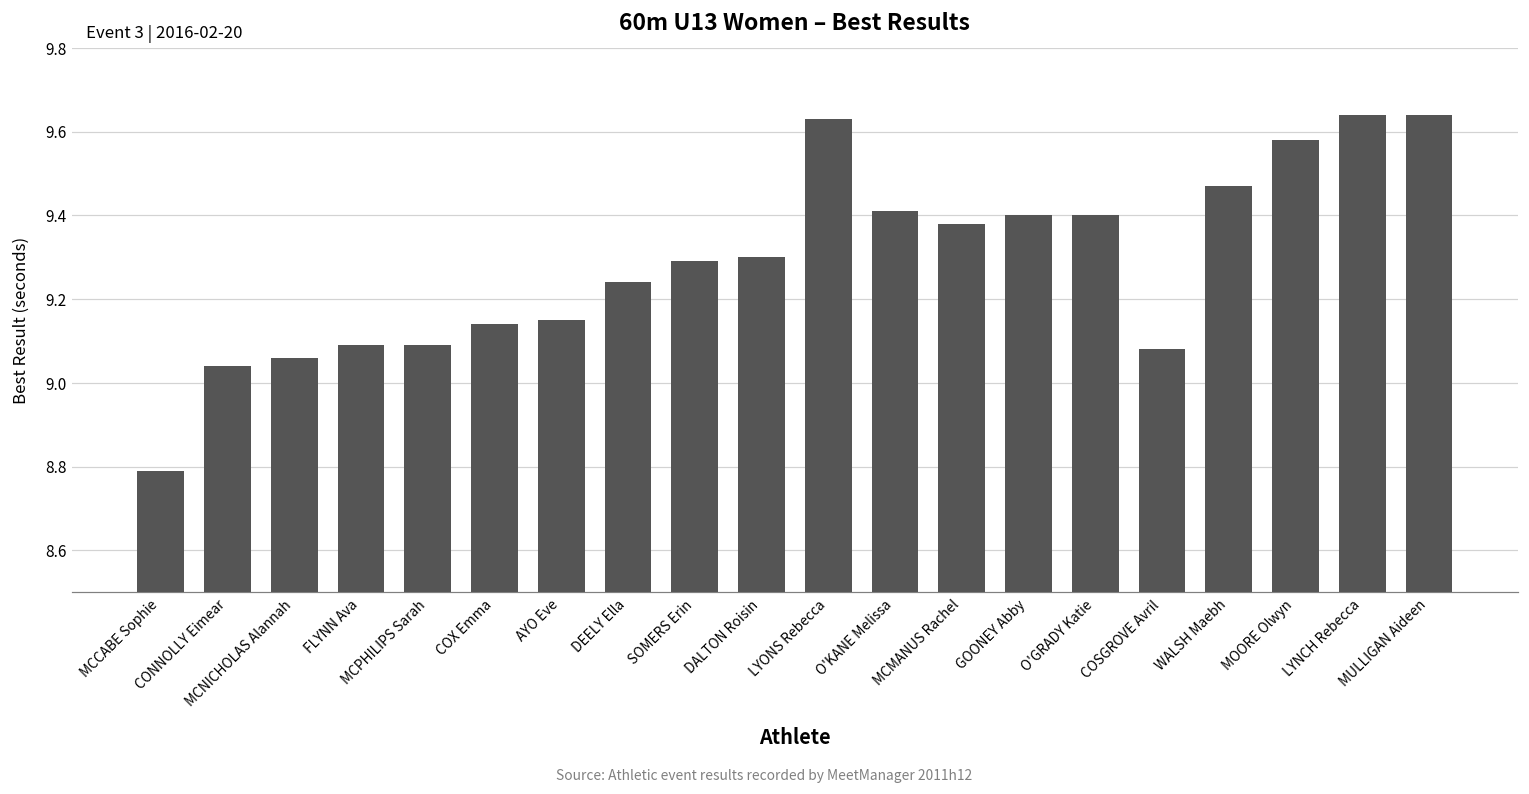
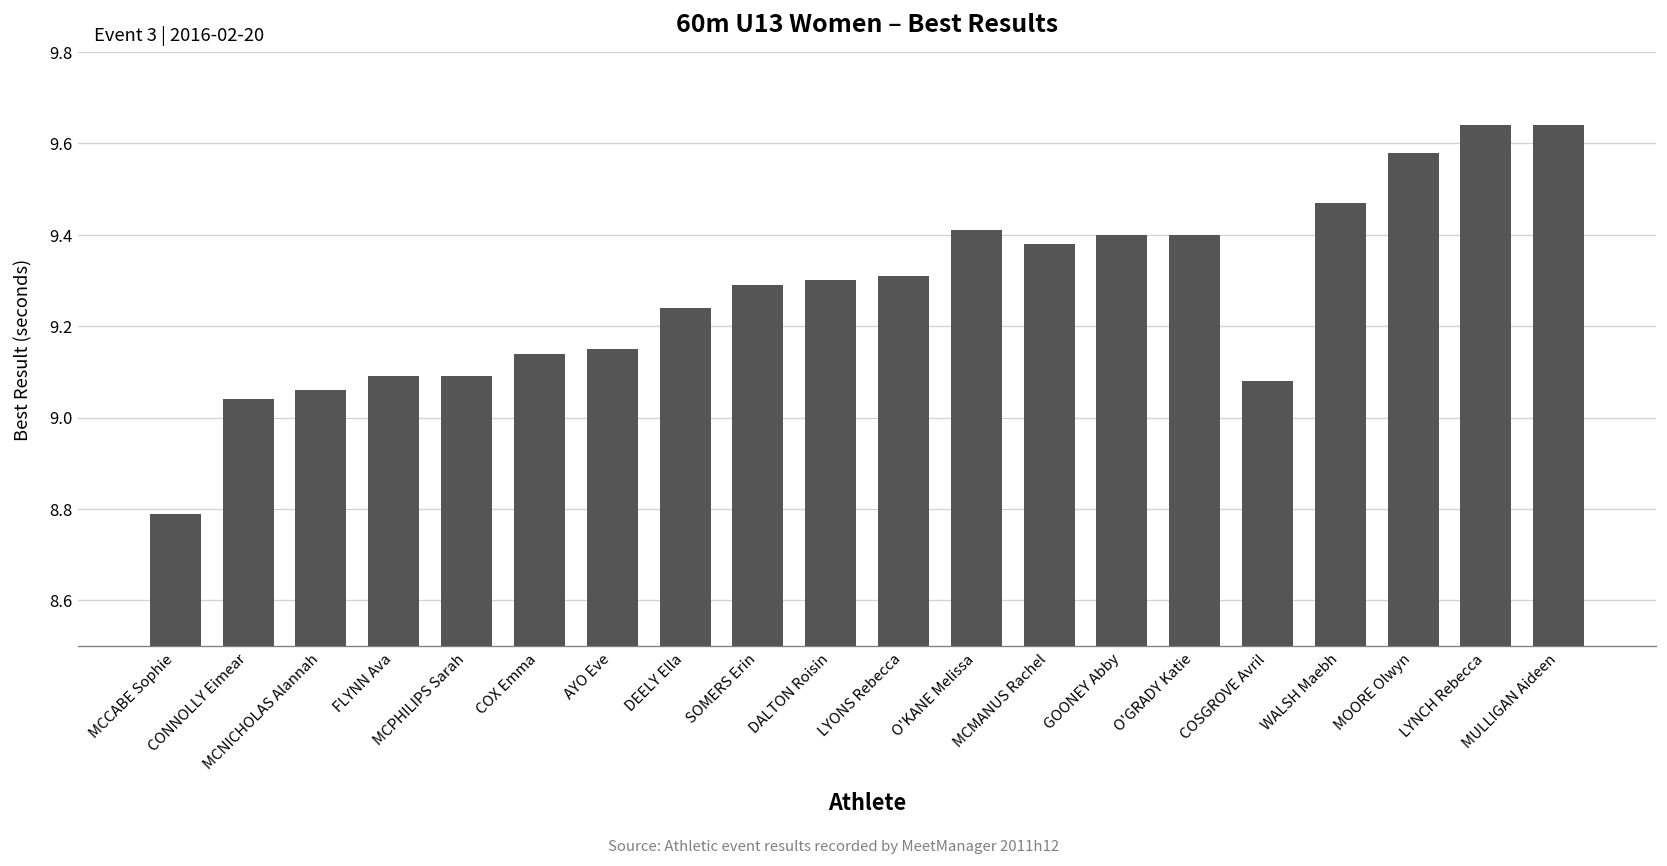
  {
    "MCCABE Sophie": 8.79,
    "CONNOLLY Eimear": 9.04,
    "MCNICHOLAS Alannah": 9.06,
    "FLYNN Ava": 9.09,
    "MCPHILIPS Sarah": 9.09,
    "COX Emma": 9.14,
    "AYO Eve": 9.15,
    "DEELY Ella": 9.24,
    "SOMERS Erin": 9.29,
    "DALTON Roisin": 9.30,
-   "LYONS Rebecca": 9.63,
+   "LYONS Rebecca": 9.31,
    "O'KANE Melissa": 9.41,
    "MCMANUS Rachel": 9.38,
    "GOONEY Abby": 9.40,
    "O'GRADY Katie": 9.40,
    "COSGROVE Avril": 9.08,
    "WALSH Maebh": 9.47,
    "MOORE Olwyn": 9.58,
    "LYNCH Rebecca": 9.64,
    "MULLIGAN Aideen": 9.64
  }
